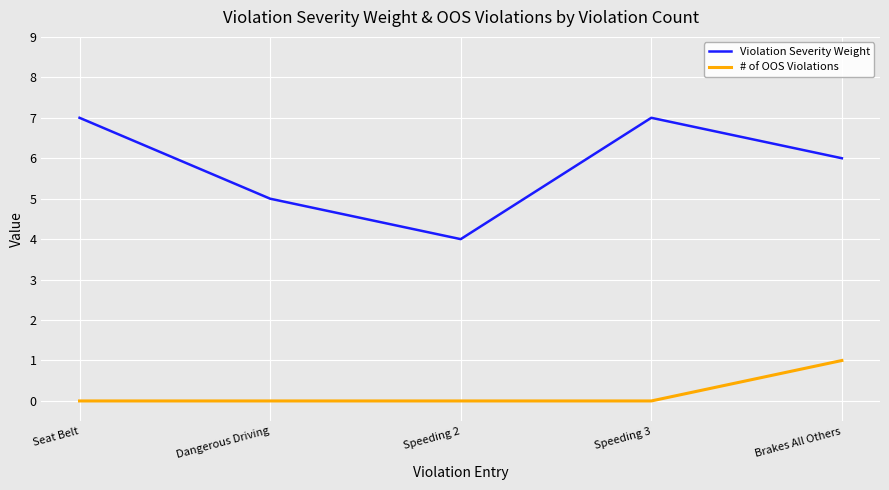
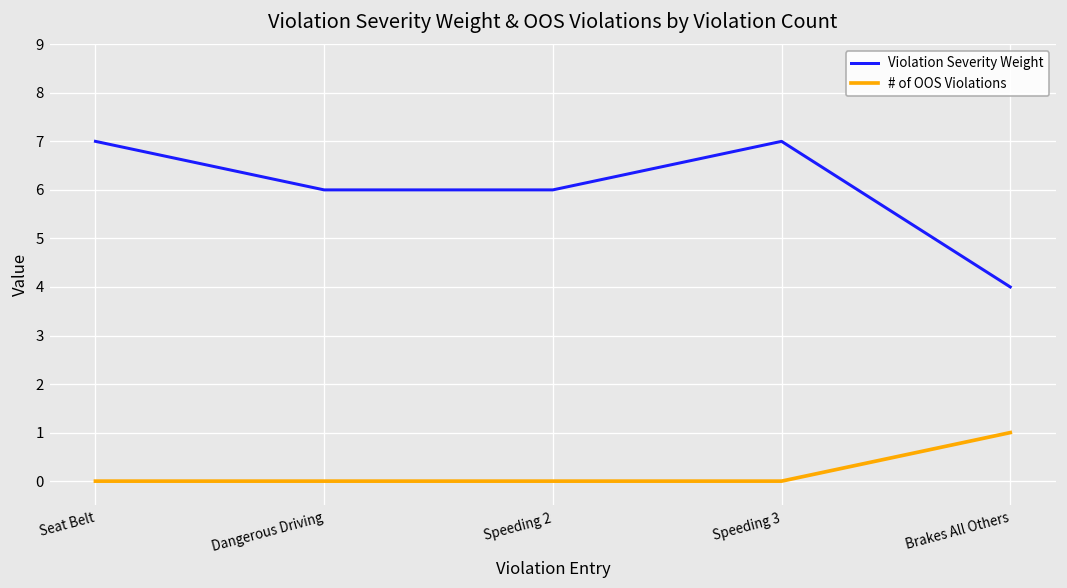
  {
    "Violation Severity Weight": {
      "Seat Belt": 7,
-     "Dangerous Driving": 5,
-     "Speeding 2": 4,
+     "Dangerous Driving": 6,
+     "Speeding 2": 6,
      "Speeding 3": 7,
-     "Brakes All Others": 6
+     "Brakes All Others": 4
    },
    "# of OOS Violations": {
      "Seat Belt": 0,
      "Dangerous Driving": 0,
      "Speeding 2": 0,
      "Speeding 3": 0,
      "Brakes All Others": 1
    }
  }
